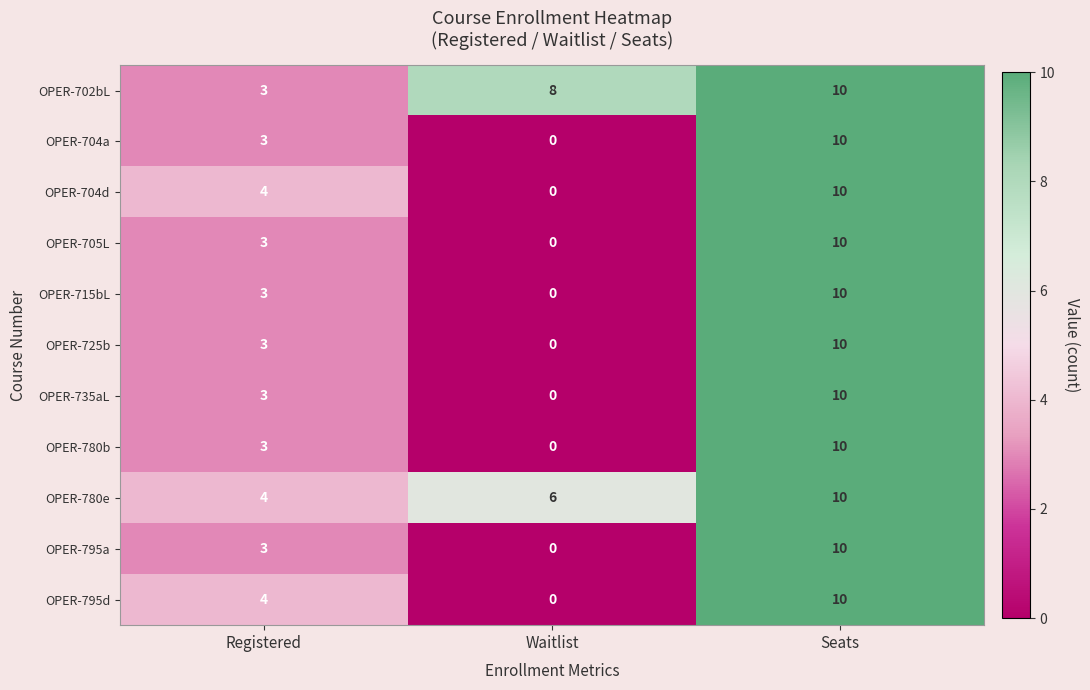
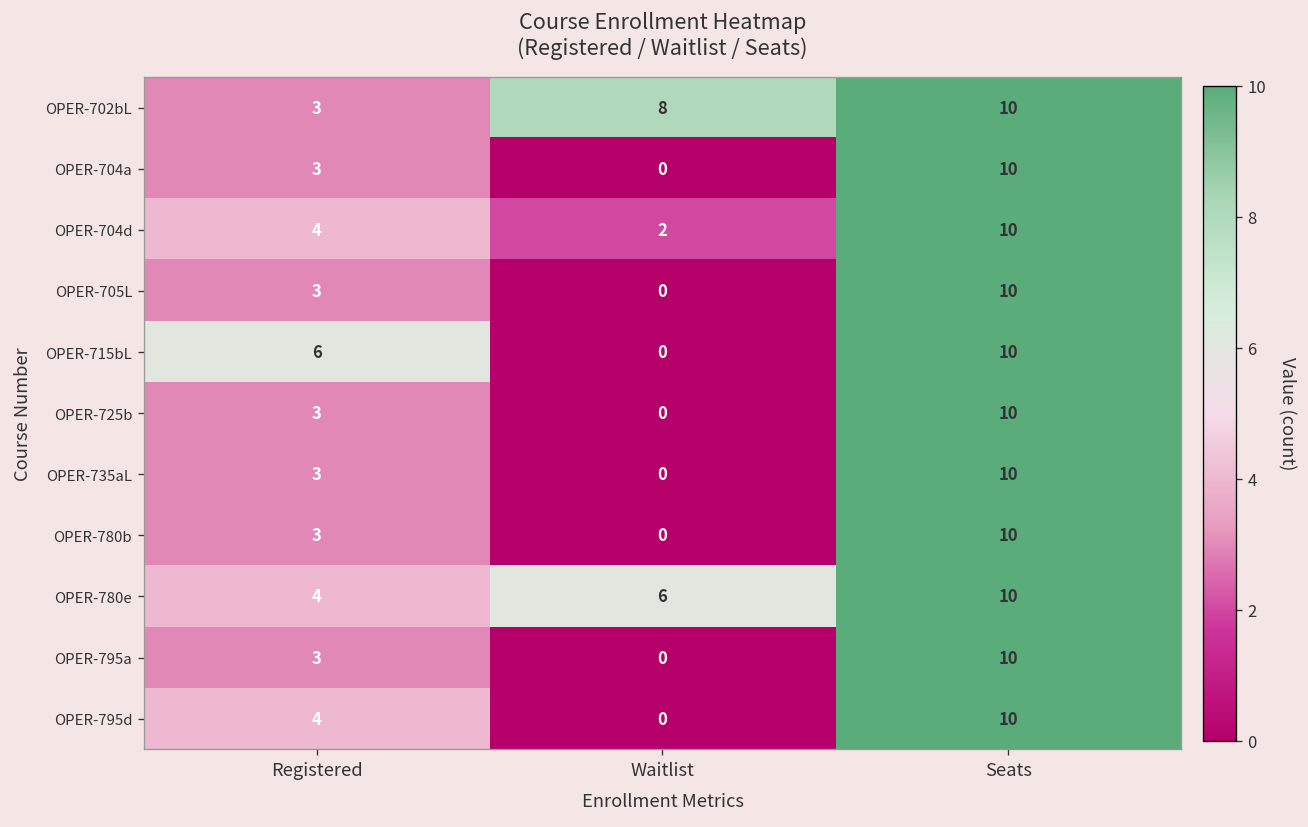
  {
    "OPER-702bL": {
      "Registered": 3,
      "Waitlist": 8,
      "Seats": 10
    },
    "OPER-704a": {
      "Registered": 3,
      "Waitlist": 0,
      "Seats": 10
    },
    "OPER-704d": {
      "Registered": 4,
-     "Waitlist": 0,
+     "Waitlist": 2,
      "Seats": 10
    },
    "OPER-705L": {
      "Registered": 3,
      "Waitlist": 0,
      "Seats": 10
    },
    "OPER-715bL": {
-     "Registered": 3,
+     "Registered": 6,
      "Waitlist": 0,
      "Seats": 10
    },
    "OPER-725b": {
      "Registered": 3,
      "Waitlist": 0,
      "Seats": 10
    },
    "OPER-735aL": {
      "Registered": 3,
      "Waitlist": 0,
      "Seats": 10
    },
    "OPER-780b": {
      "Registered": 3,
      "Waitlist": 0,
      "Seats": 10
    },
    "OPER-780e": {
      "Registered": 4,
      "Waitlist": 6,
      "Seats": 10
    },
    "OPER-795a": {
      "Registered": 3,
      "Waitlist": 0,
      "Seats": 10
    },
    "OPER-795d": {
      "Registered": 4,
      "Waitlist": 0,
      "Seats": 10
    }
  }
